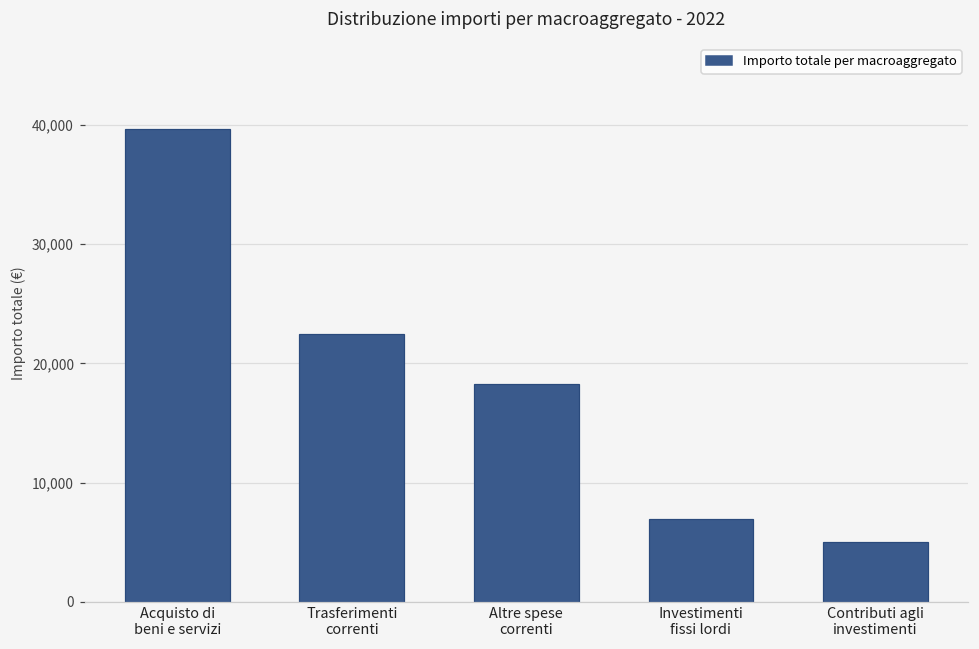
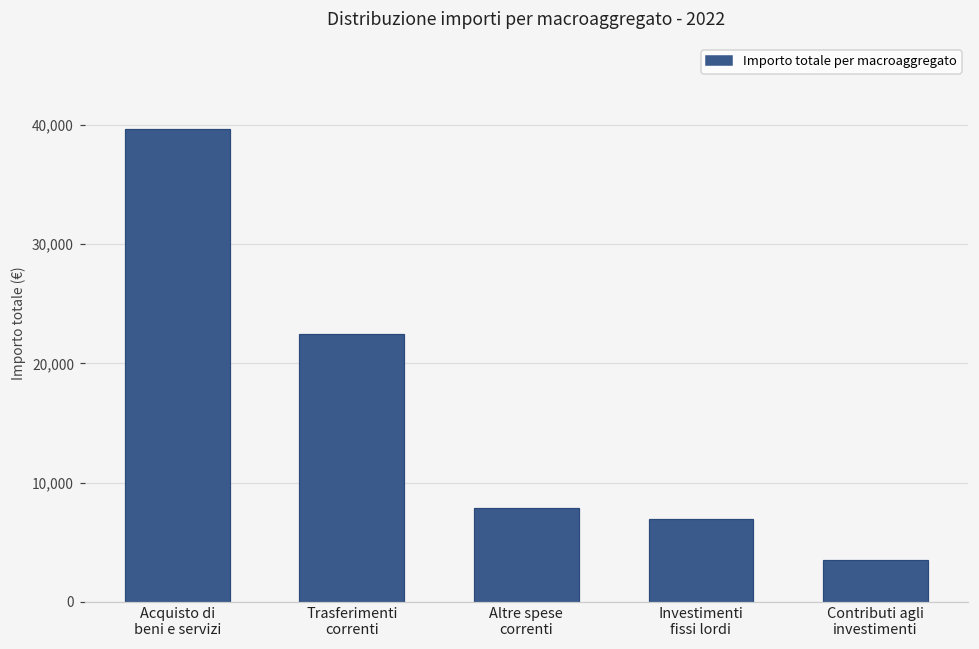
  {
    "Acquisto di beni e servizi": "39,700",
    "Trasferimenti correnti": "22,500",
-   "Altre spese correnti": "18,300",
+   "Altre spese correnti": "7,900",
    "Investimenti fissi lordi": "6,900",
-   "Contributi agli investimenti": "5,000"
+   "Contributi agli investimenti": "3,500"
  }
